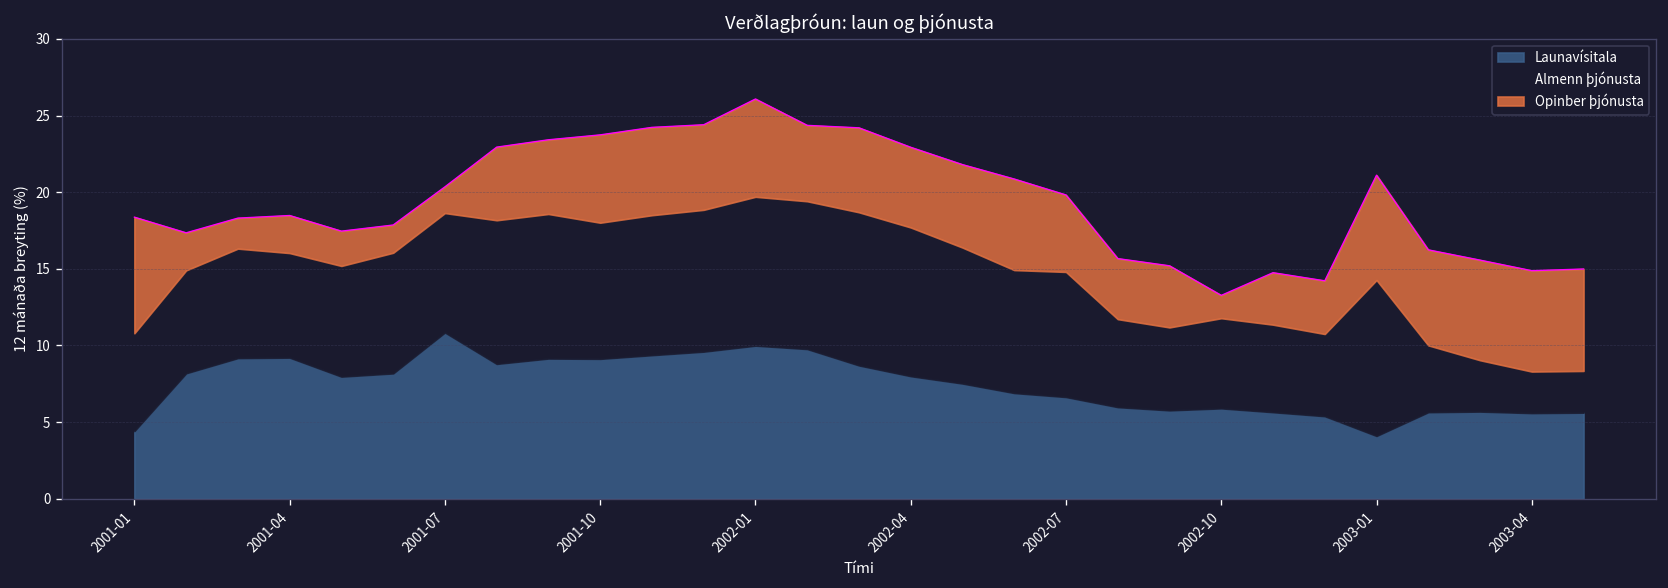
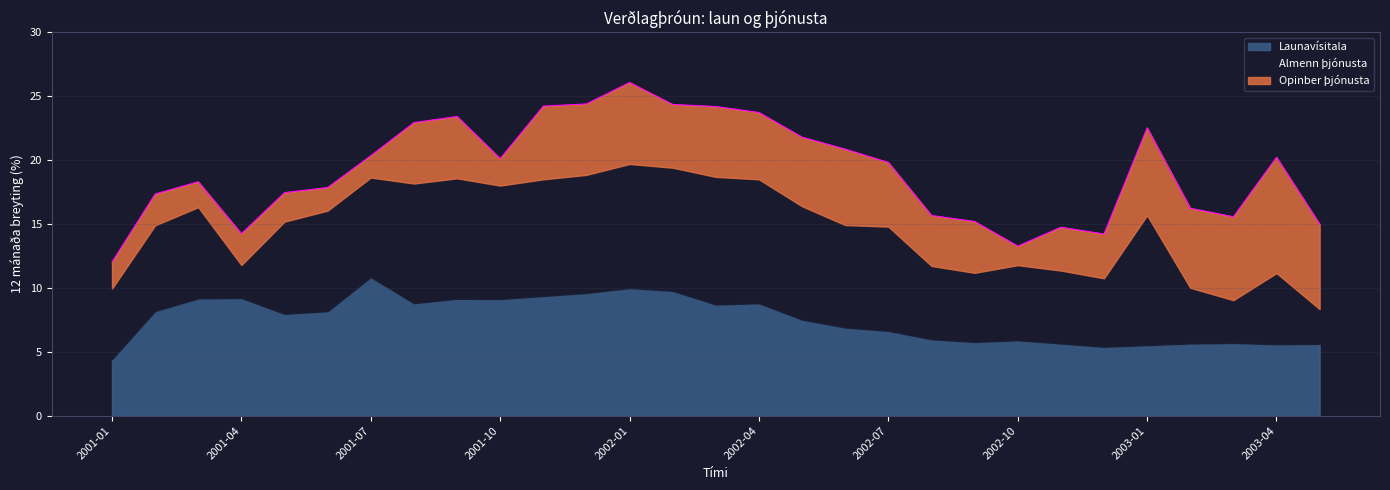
  {
    "Launavísitala": {
-     "2002-04": 8.0,
-     "2003-01": 4.1
+     "2002-04": 8.8,
+     "2003-01": 5.5
    },
    "Almenn þjónusta": {
-     "2001-01": 6.4,
-     "2001-04": 6.8,
+     "2001-01": 5.5,
+     "2001-04": 2.6,
      "2001-07": 7.8,
      "2001-10": 8.9,
      "2002-01": 9.7,
      "2002-04": 9.7,
      "2002-07": 8.2,
      "2002-10": 5.9,
      "2003-01": 10.2,
-     "2003-04": 2.7
+     "2003-04": 5.6
    },
    "Opinber þjónusta": {
-     "2001-01": 7.6,
+     "2001-01": 2.1,
      "2001-04": 2.4,
      "2001-07": 1.7,
-     "2001-10": 5.7,
+     "2001-10": 2.1,
      "2002-01": 6.4,
      "2002-04": 5.2,
      "2002-07": 5.0,
      "2002-10": 1.5,
      "2003-01": 6.8,
-     "2003-04": 6.6
+     "2003-04": 9.1
    }
  }
